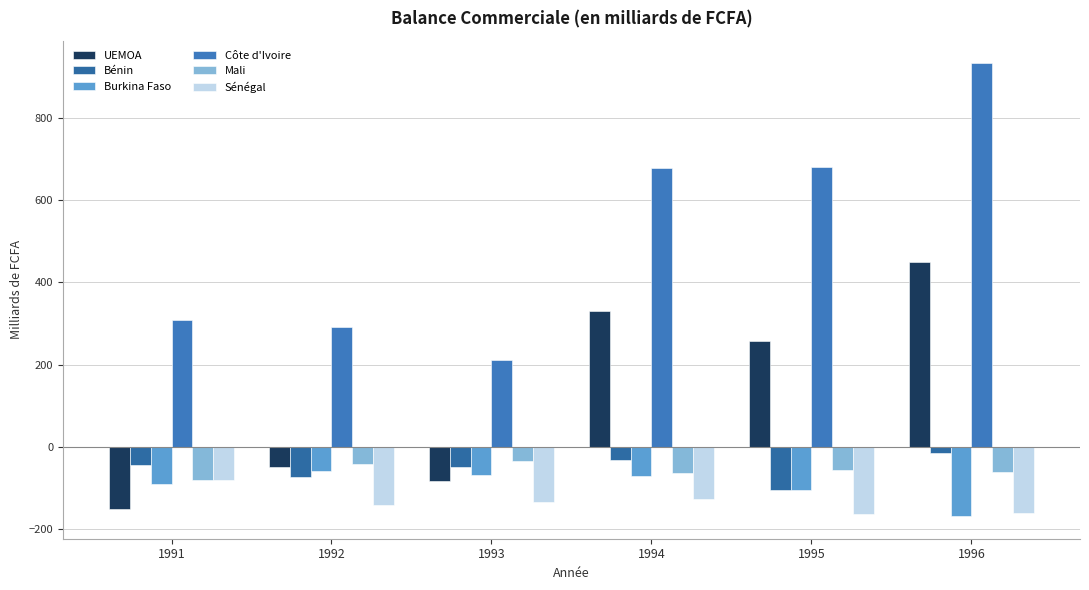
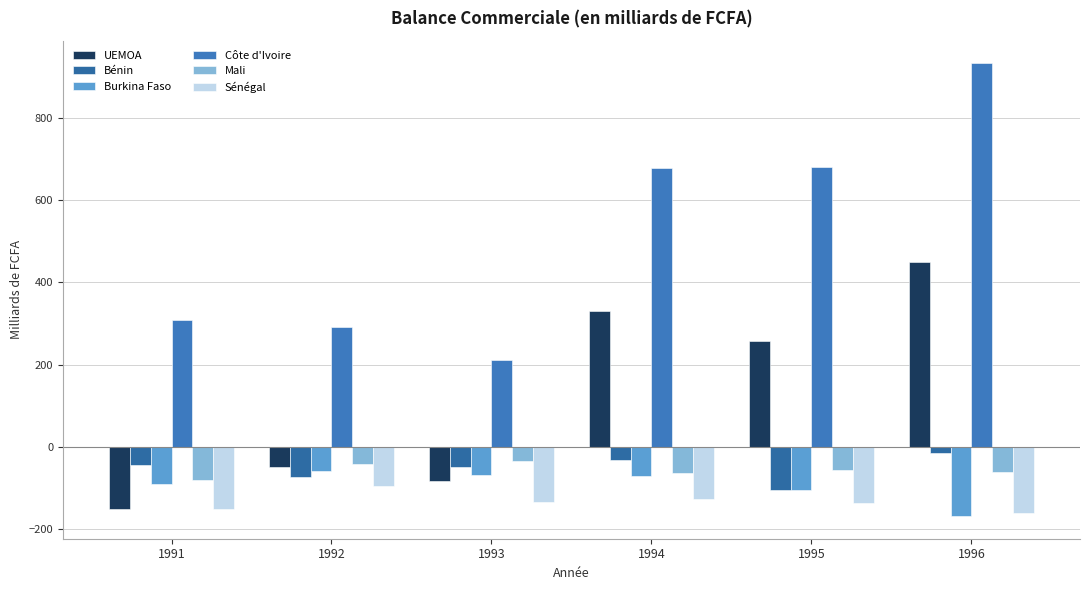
  {
    "UEMOA": {
      "1991": -150,
      "1992": -50,
      "1993": -80,
      "1994": 330,
      "1995": 260,
      "1996": 450
    },
    "Sénégal": {
-     "1991": -80,
-     "1992": -140,
+     "1991": -150,
+     "1992": -100,
      "1993": -140,
      "1994": -130,
-     "1995": -160,
+     "1995": -140,
      "1996": -160
    }
  }
